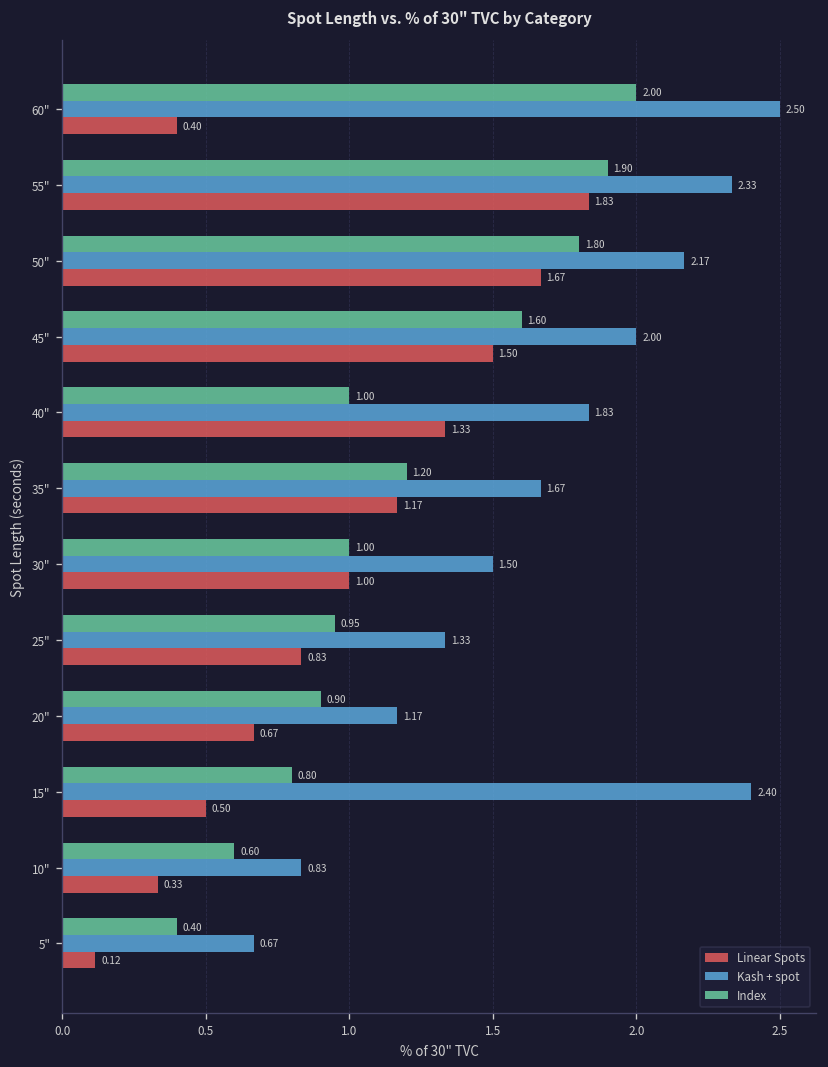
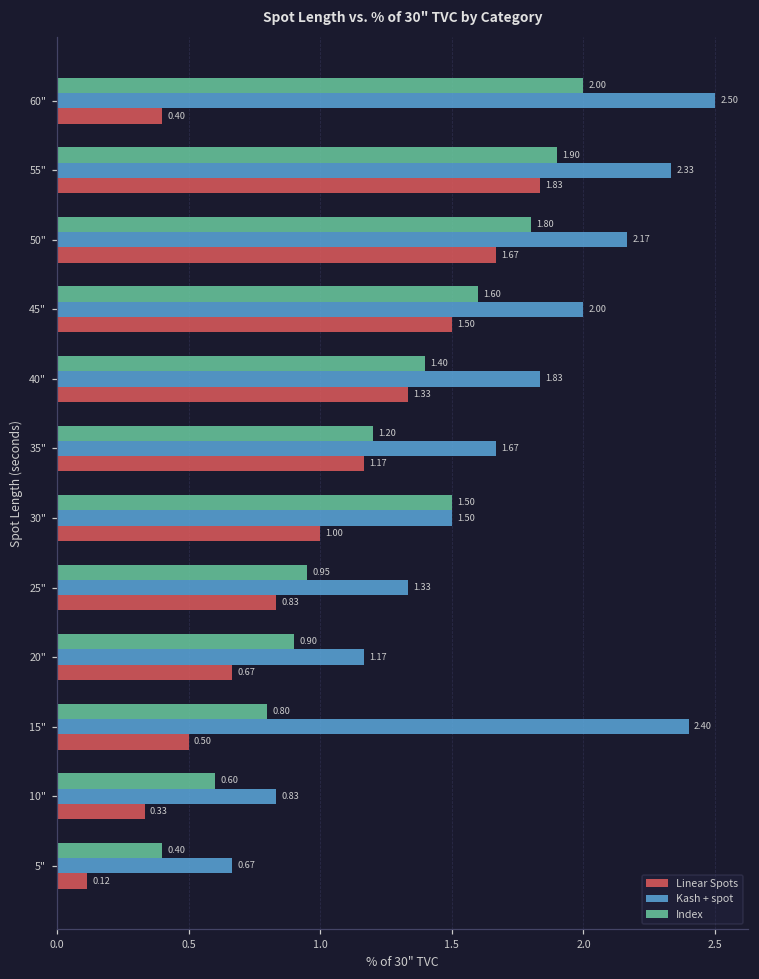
  {
    "Linear Spots": {
      "60\"": 0.40,
      "55\"": 1.83,
      "50\"": 1.67,
      "45\"": 1.50,
      "40\"": 1.33,
      "35\"": 1.17,
      "30\"": 1.00,
      "25\"": 0.83,
      "20\"": 0.67,
      "15\"": 0.50,
      "10\"": 0.33,
      "5\"": 0.12
    },
    "Kash + spot": {
      "60\"": 2.50,
      "55\"": 2.33,
      "50\"": 2.17,
      "45\"": 2.00,
      "40\"": 1.83,
      "35\"": 1.67,
      "30\"": 1.50,
      "25\"": 1.33,
      "20\"": 1.17,
      "15\"": 2.40,
      "10\"": 0.83,
      "5\"": 0.67
    },
    "Index": {
      "60\"": 2.00,
      "55\"": 1.90,
      "50\"": 1.80,
      "45\"": 1.60,
-     "40\"": 1.00,
+     "40\"": 1.40,
      "35\"": 1.20,
-     "30\"": 1.00,
+     "30\"": 1.50,
      "25\"": 0.95,
      "20\"": 0.90,
      "15\"": 0.80,
      "10\"": 0.60,
      "5\"": 0.40
    }
  }
